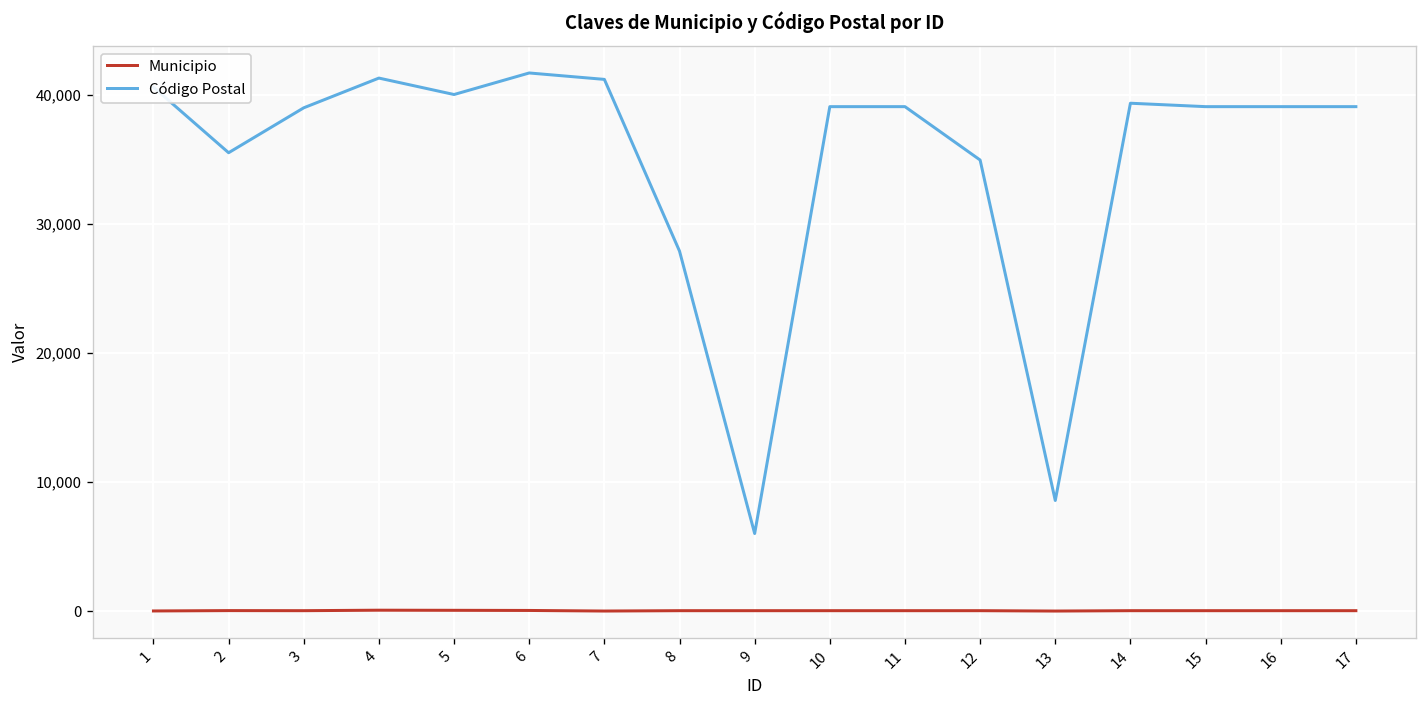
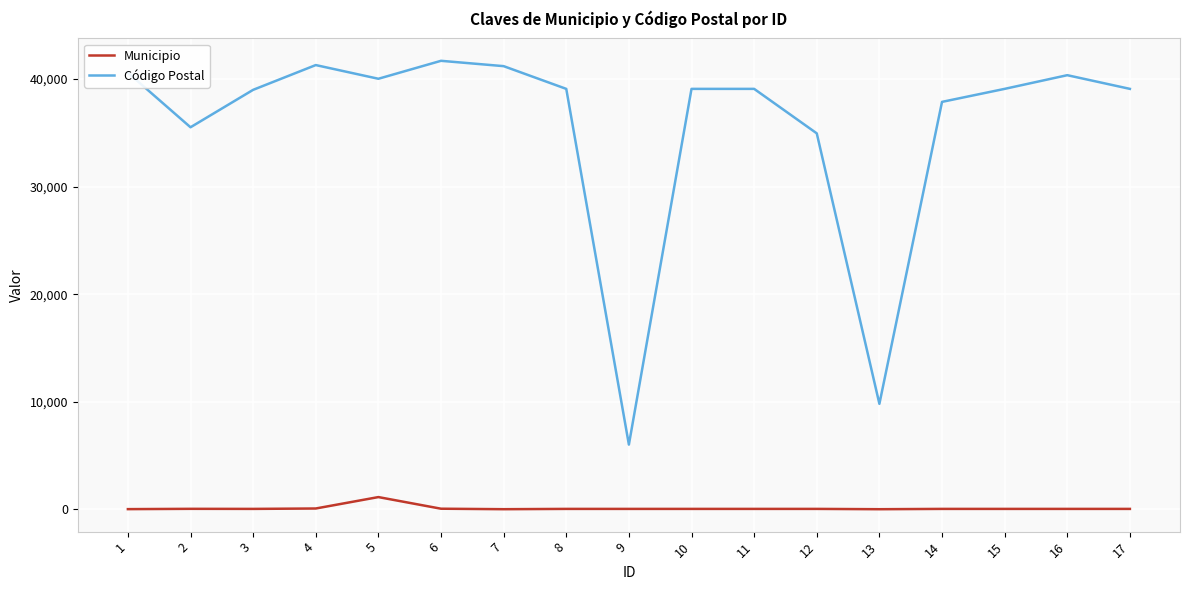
  {
    "Municipio": {
      "1": "0",
      "2": "0",
      "3": "0",
      "4": "100",
-     "5": "100",
+     "5": "1,100",
      "6": "0",
      "7": "0",
      "8": "0",
      "9": "0",
      "10": "0",
      "11": "0",
      "12": "0",
      "13": "0",
      "14": "0",
      "15": "0",
      "16": "0",
      "17": "0"
    },
    "Código Postal": {
      "2": "35,500",
      "3": "39,000",
      "4": "41,300",
      "5": "40,000",
      "6": "41,700",
      "7": "41,200",
-     "8": "27,900",
+     "8": "39,100",
      "9": "6,000",
      "10": "39,100",
      "11": "39,100",
      "12": "35,000",
-     "13": "8,600",
-     "14": "39,400",
+     "13": "9,800",
+     "14": "37,900",
      "15": "39,100",
-     "16": "39,100",
+     "16": "40,400",
      "17": "39,100"
    }
  }
